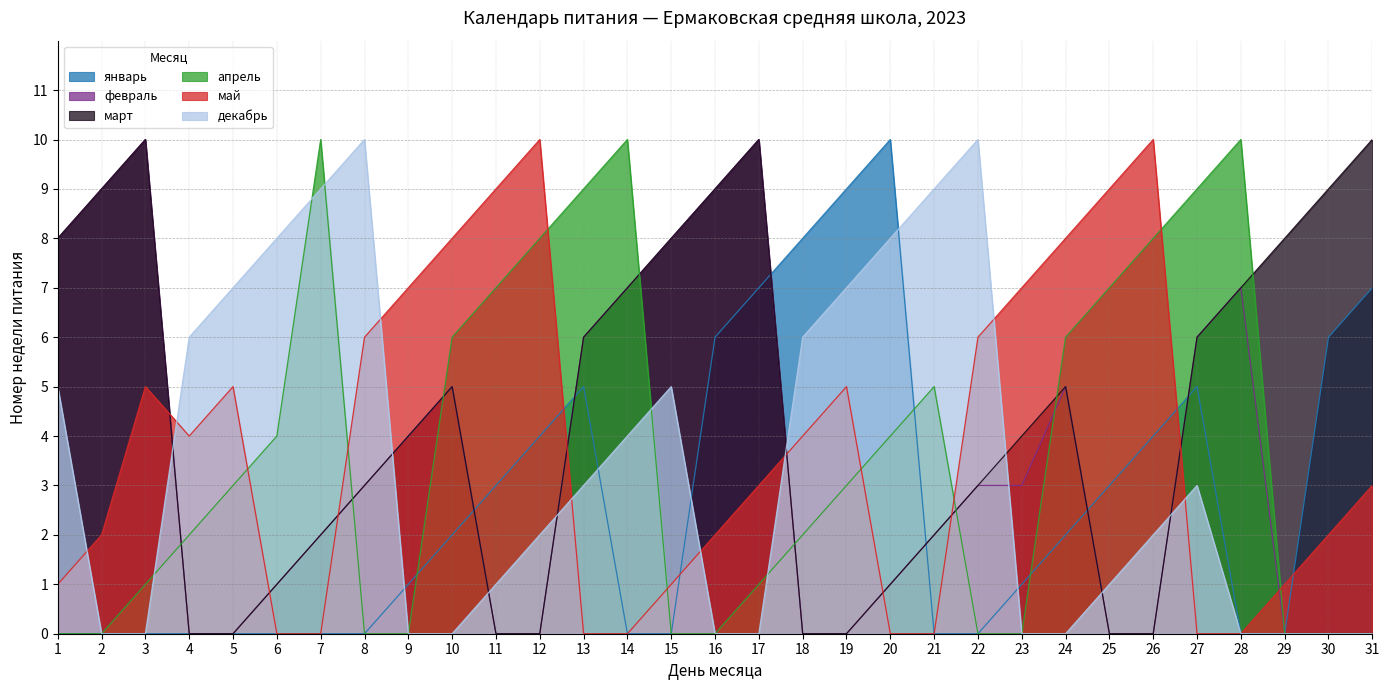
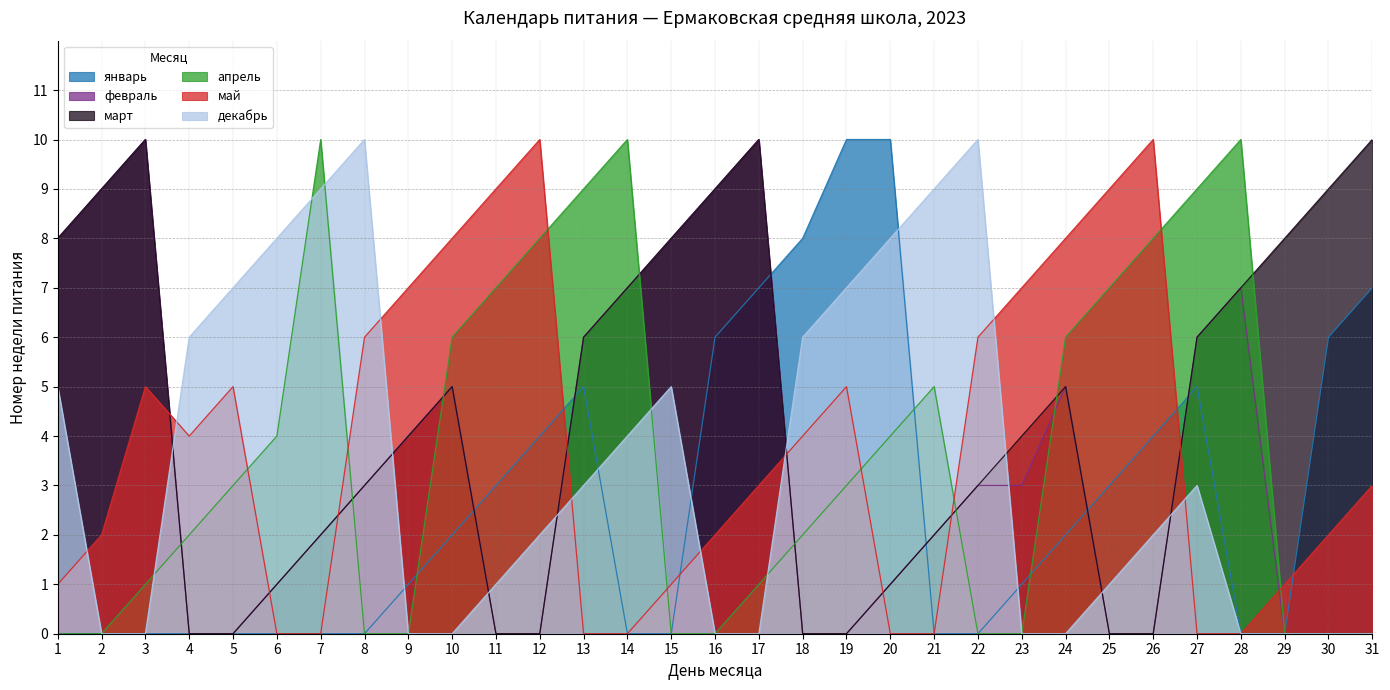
  {
    "январь": {
      "9": 1,
      "10": 2,
      "11": 3,
      "12": 4,
      "13": 5,
      "16": 6,
      "17": 7,
      "18": 8,
-     "19": 9,
+     "19": 10,
      "20": 10,
      "23": 1,
      "24": 2,
      "25": 3,
      "26": 4,
      "27": 5,
      "30": 6,
      "31": 7
    },
    "февраль": {
      "23": 3
    },
    "март": {
      "23": 4,
      "29": 8,
      "30": 9,
      "31": 10
    },
    "апрель": {
      "3": 1,
      "4": 2,
      "5": 3,
      "6": 4,
      "7": 10,
      "10": 6,
      "11": 7,
      "12": 8,
      "13": 9,
      "14": 10,
      "17": 1,
      "18": 2,
      "19": 3,
      "20": 4,
      "21": 5,
      "24": 6,
      "25": 7,
      "26": 8,
      "27": 9,
      "28": 10
    },
    "май": {
      "1": 1,
      "2": 2,
      "3": 5,
      "4": 4,
      "5": 5,
      "8": 6,
      "9": 7,
      "10": 8,
      "11": 9,
      "12": 10,
      "13": 0,
      "15": 1,
      "16": 2,
      "17": 3,
      "18": 4,
      "19": 5,
      "20": 0,
      "22": 6,
      "23": 7,
      "24": 8,
      "25": 9,
      "26": 10,
      "27": 0,
      "29": 1,
      "30": 2,
      "31": 3
    },
    "декабрь": {
      "1": 5,
      "4": 6,
      "5": 7,
      "6": 8,
      "7": 9,
      "8": 10,
      "10": 0,
      "11": 1,
      "12": 2,
      "13": 3,
      "14": 4,
      "15": 5,
      "17": 0,
      "18": 6,
      "19": 7,
      "20": 8,
      "21": 9,
      "22": 10,
      "24": 0,
      "25": 1,
      "26": 2,
      "27": 3
    }
  }
